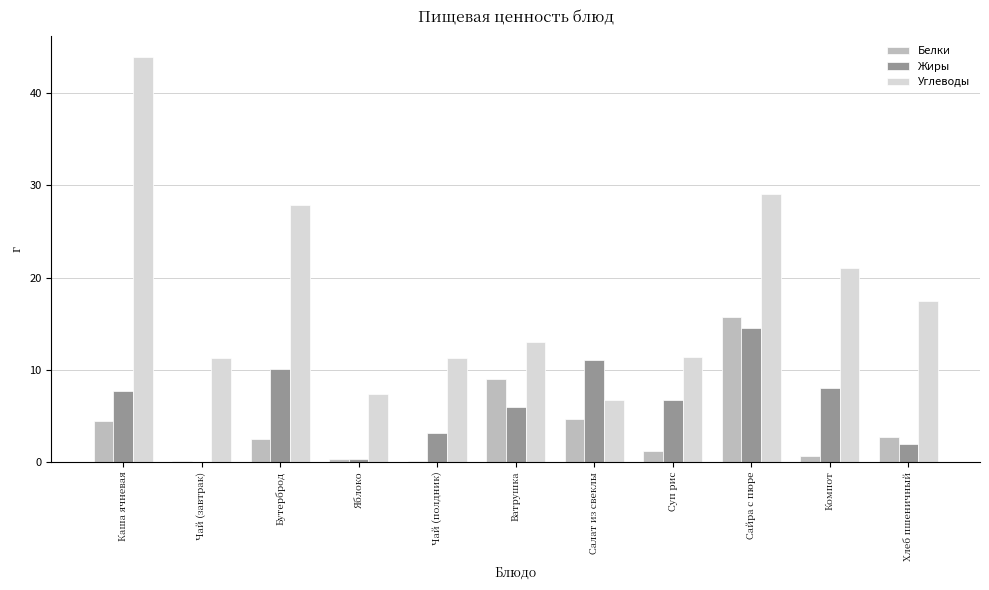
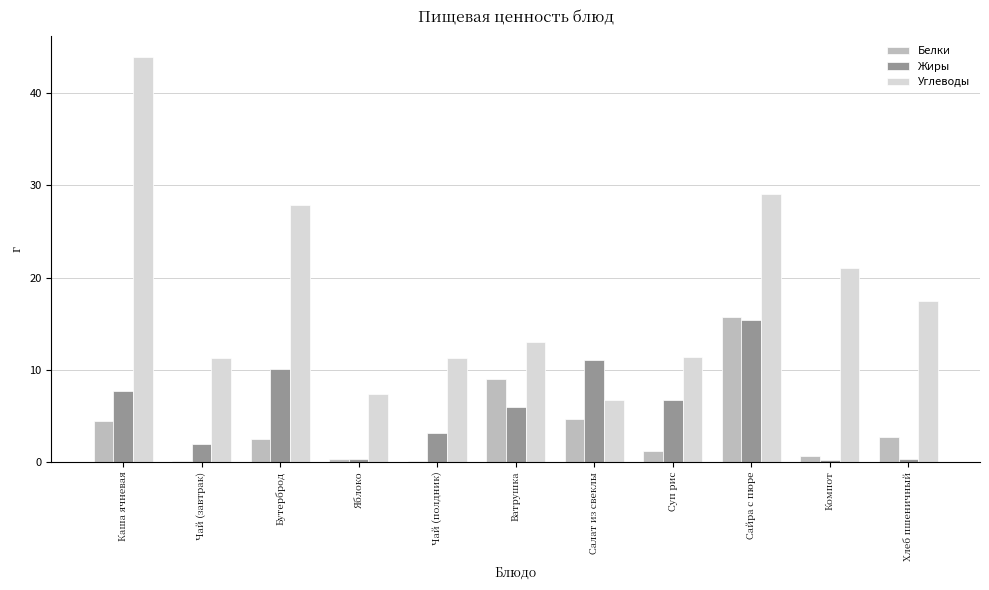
  {
    "Жиры": {
      "Каша ячневая": 8,
-     "Чай (завтрак)": 0,
+     "Чай (завтрак)": 2,
      "Бутерброд": 10,
      "Яблоко": 0,
      "Чай (полдник)": 3,
      "Ватрушка": 6,
      "Салат из свеклы": 11,
      "Суп рис": 7,
-     "Сайра с пюре": 14.5,
-     "Компот": 8,
-     "Хлеб пшеничный": 2
+     "Сайра с пюре": 15.4,
+     "Компот": 0,
+     "Хлеб пшеничный": 0
    }
  }
